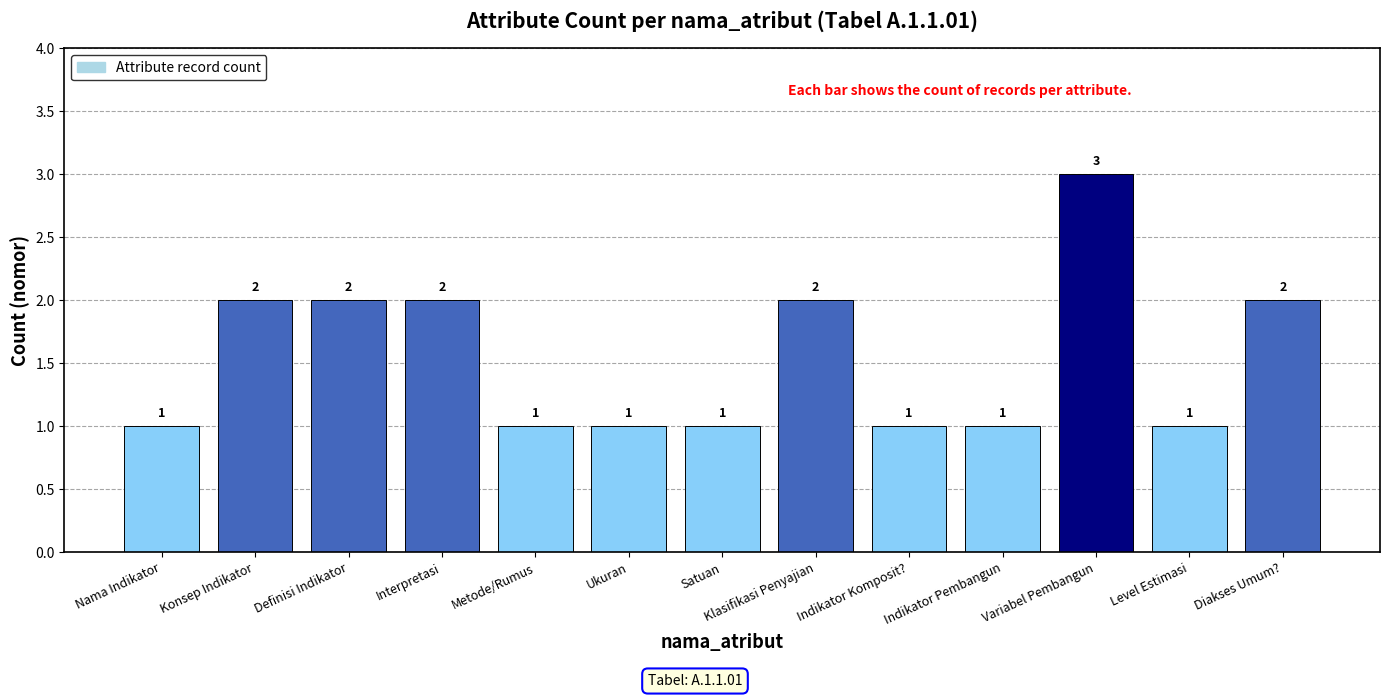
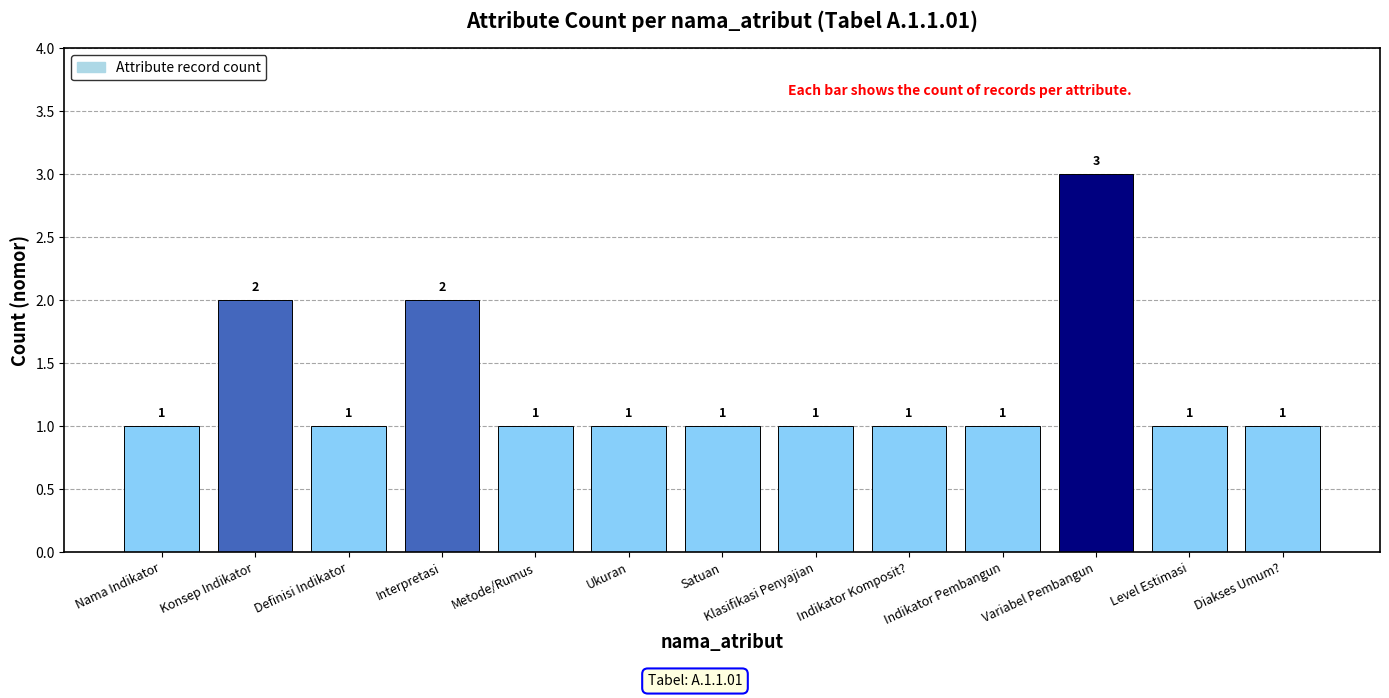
  {
    "Nama Indikator": 1,
    "Konsep Indikator": 2,
-   "Definisi Indikator": 2,
+   "Definisi Indikator": 1,
    "Interpretasi": 2,
    "Metode/Rumus": 1,
    "Ukuran": 1,
    "Satuan": 1,
-   "Klasifikasi Penyajian": 2,
+   "Klasifikasi Penyajian": 1,
    "Indikator Komposit?": 1,
    "Indikator Pembangun": 1,
    "Variabel Pembangun": 3,
    "Level Estimasi": 1,
-   "Diakses Umum?": 2
+   "Diakses Umum?": 1
  }
